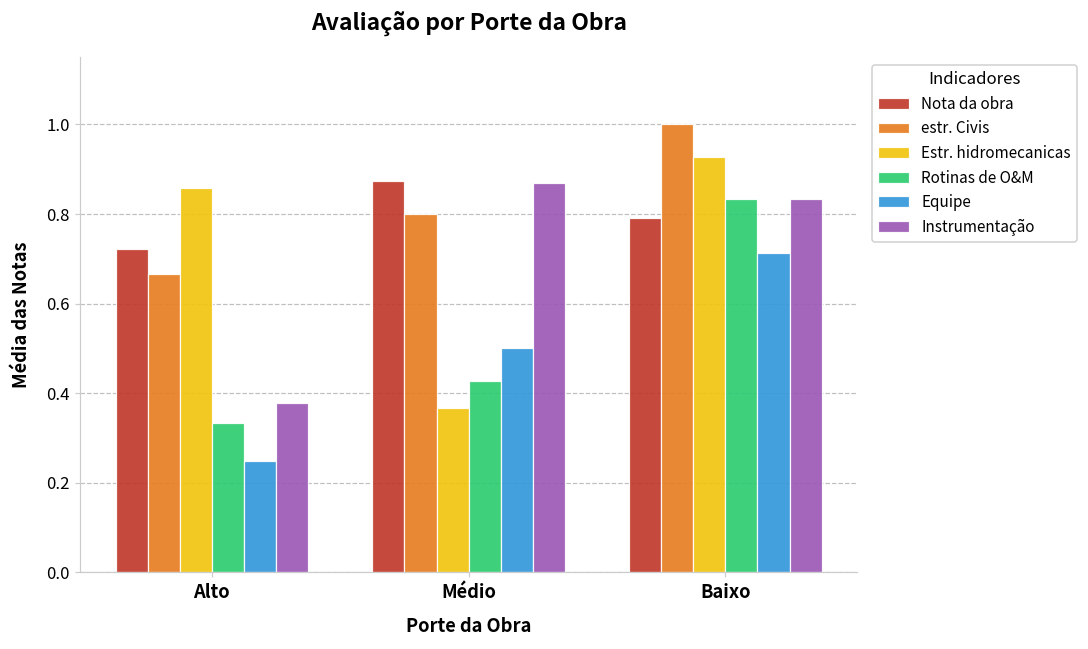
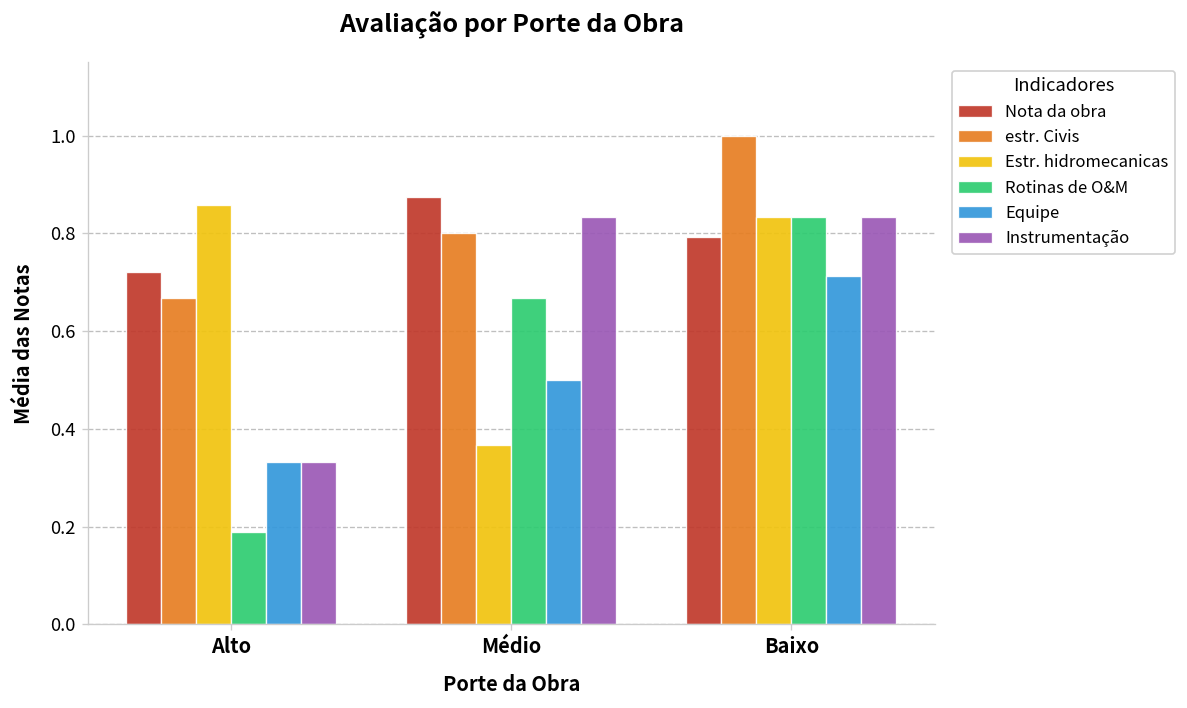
  {
    "Nota da obra": {
      "Alto": 0.72,
      "Médio": 0.87,
      "Baixo": 0.79
    },
    "estr. Civis": {
      "Alto": 0.67,
      "Médio": 0.80,
      "Baixo": 1.00
    },
    "Estr. hidromecanicas": {
      "Alto": 0.86,
      "Médio": 0.37,
-     "Baixo": 0.93
+     "Baixo": 0.83
    },
    "Rotinas de O&M": {
-     "Alto": 0.33,
-     "Médio": 0.43,
+     "Alto": 0.19,
+     "Médio": 0.67,
      "Baixo": 0.83
    },
    "Equipe": {
-     "Alto": 0.25,
+     "Alto": 0.33,
      "Médio": 0.50,
      "Baixo": 0.71
    },
    "Instrumentação": {
-     "Alto": 0.38,
-     "Médio": 0.87,
+     "Alto": 0.33,
+     "Médio": 0.83,
      "Baixo": 0.83
    }
  }
